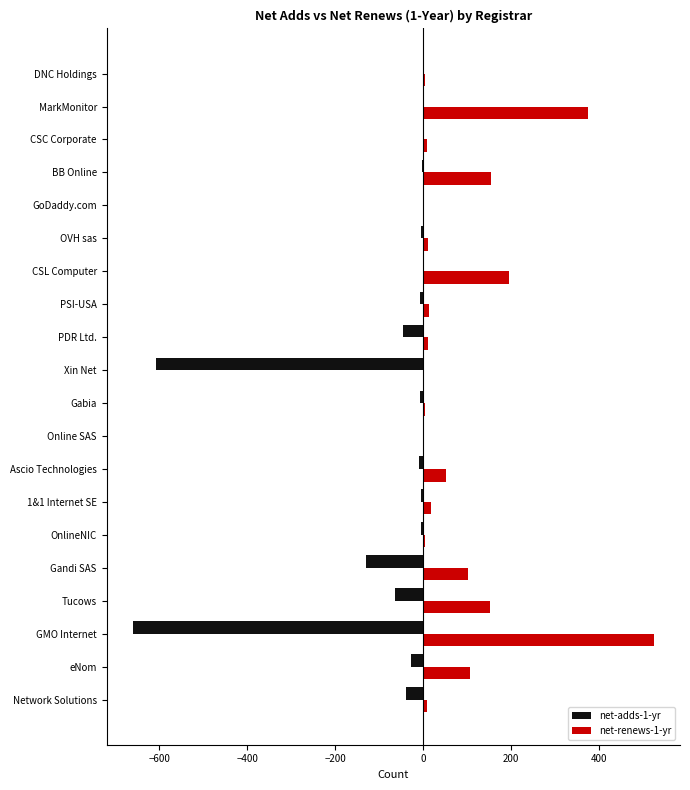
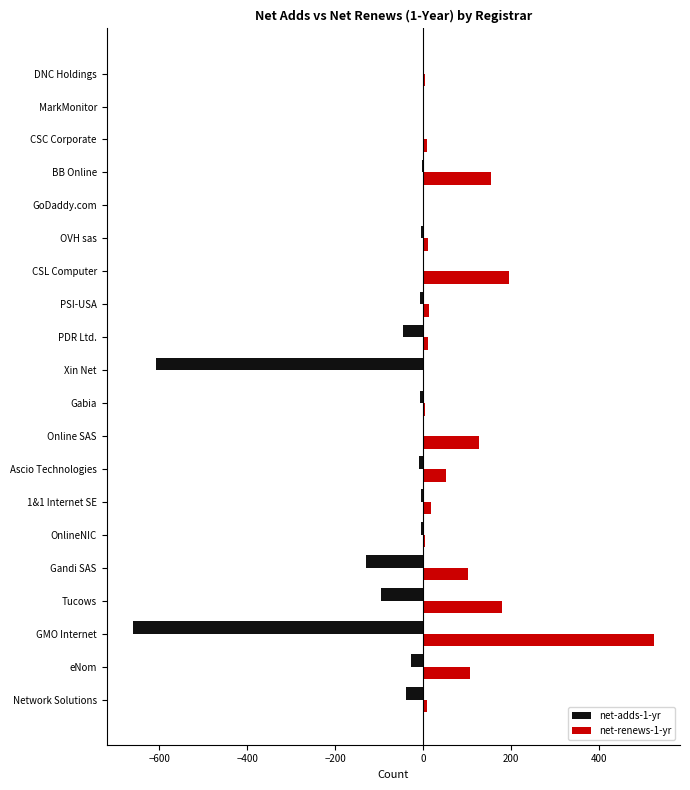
  {
    "net-adds-1-yr": {
      "MarkMonitor": 0,
      "GoDaddy.com": 0,
      "PSI-USA": -10,
      "PDR Ltd.": -50,
      "Xin Net": -610,
      "Gabia": -10,
      "Ascio Technologies": -10,
      "Gandi SAS": -130,
-     "Tucows": -60,
+     "Tucows": -100,
      "GMO Internet": -660,
      "eNom": -30,
      "Network Solutions": -40
    },
    "net-renews-1-yr": {
-     "MarkMonitor": 380,
+     "MarkMonitor": 0,
      "CSC Corporate": 10,
      "BB Online": 160,
      "GoDaddy.com": 0,
      "OVH sas": 10,
      "CSL Computer": 200,
      "PSI-USA": 10,
      "PDR Ltd.": 10,
-     "Online SAS": 0,
+     "Online SAS": 130,
      "Ascio Technologies": 50,
      "1&1 Internet SE": 20,
      "Gandi SAS": 100,
-     "Tucows": 150,
+     "Tucows": 180,
      "GMO Internet": 530,
      "eNom": 110,
      "Network Solutions": 10
    }
  }
